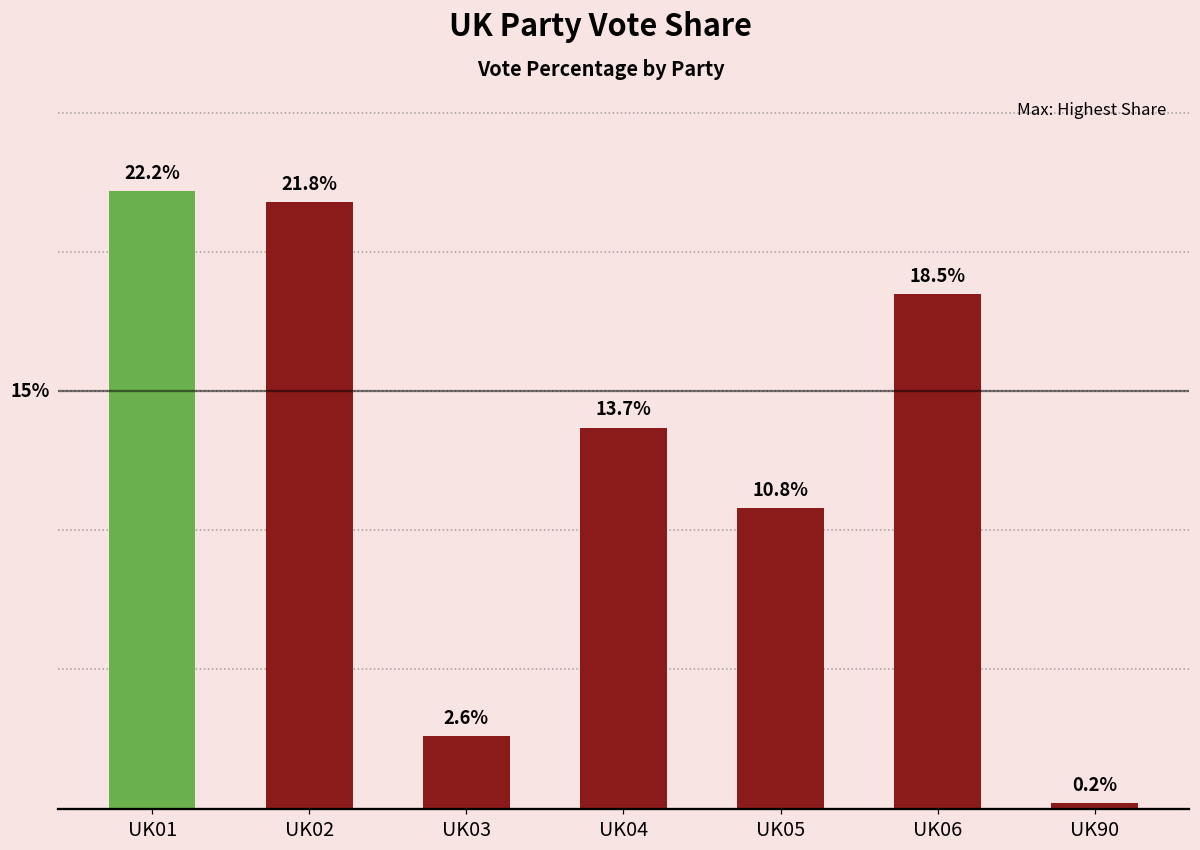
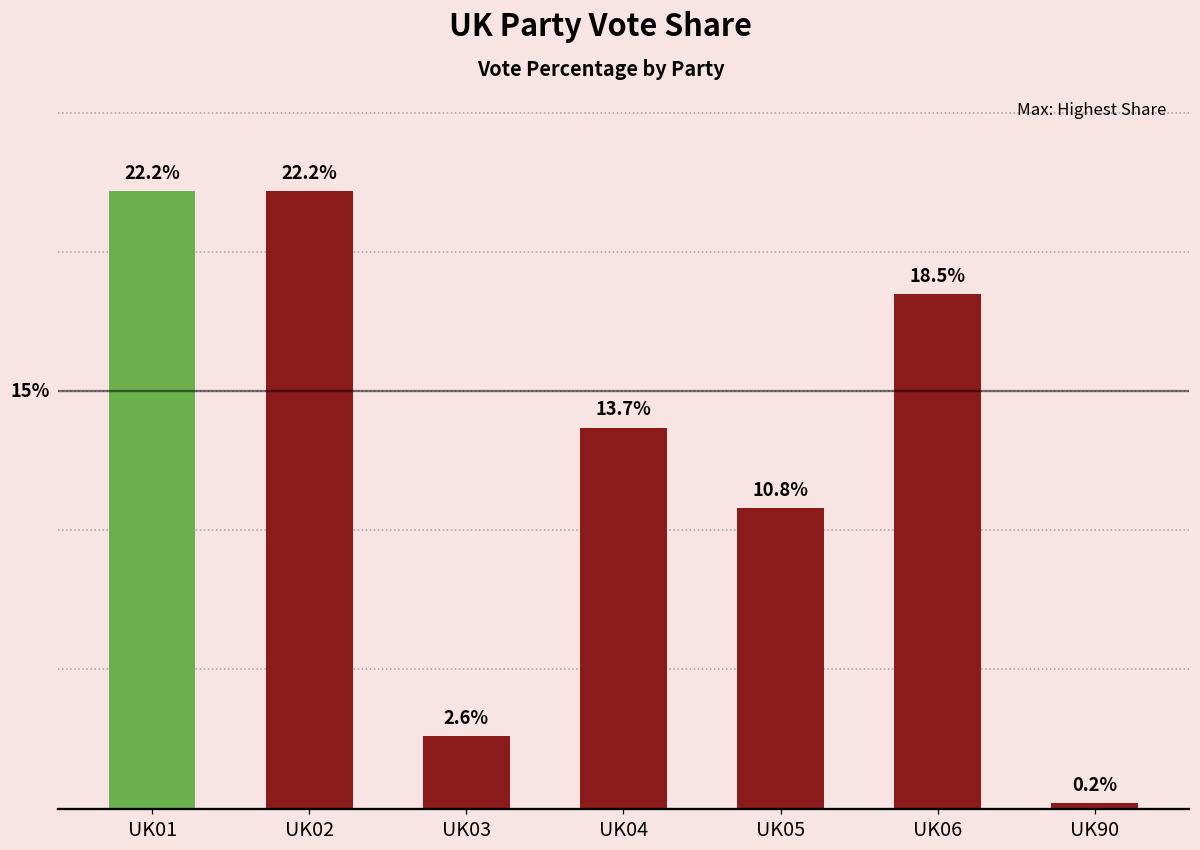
  {
    "UK01": "22.2%",
-   "UK02": "21.8%",
+   "UK02": "22.2%",
    "UK03": "2.6%",
    "UK04": "13.7%",
    "UK05": "10.8%",
    "UK06": "18.5%",
    "UK90": "0.2%"
  }
